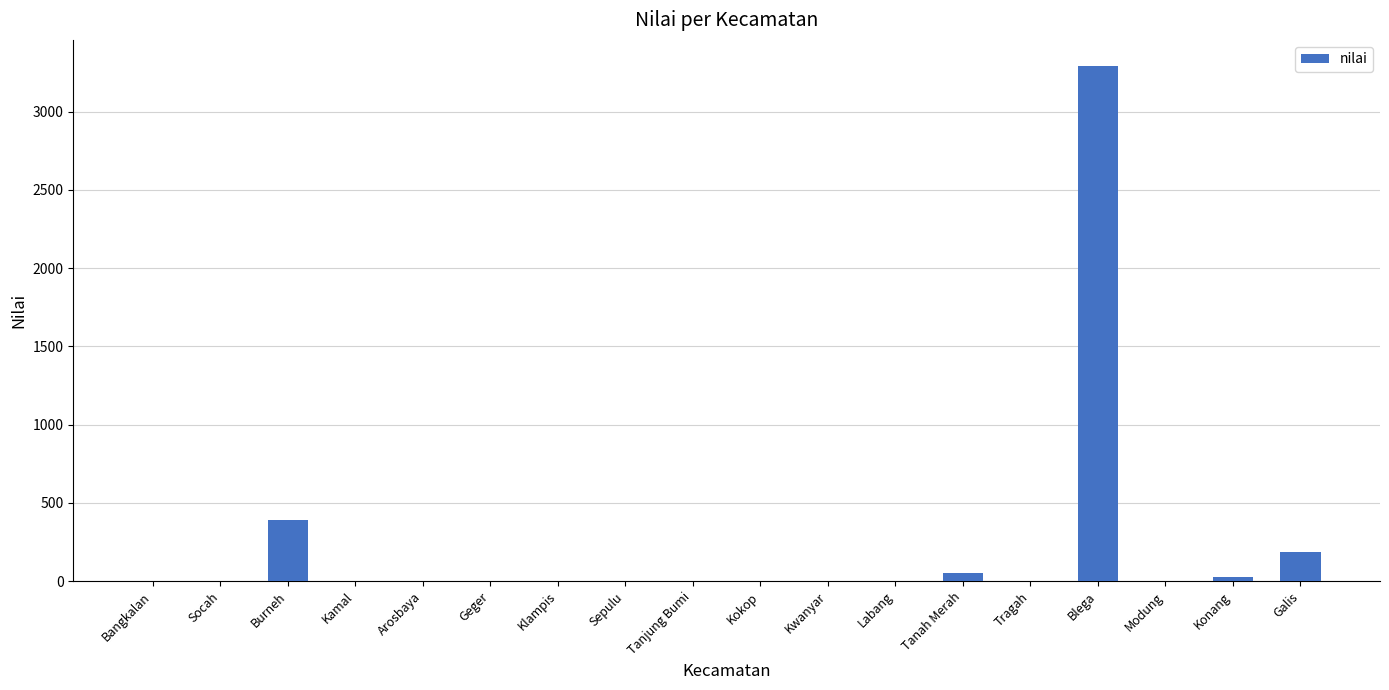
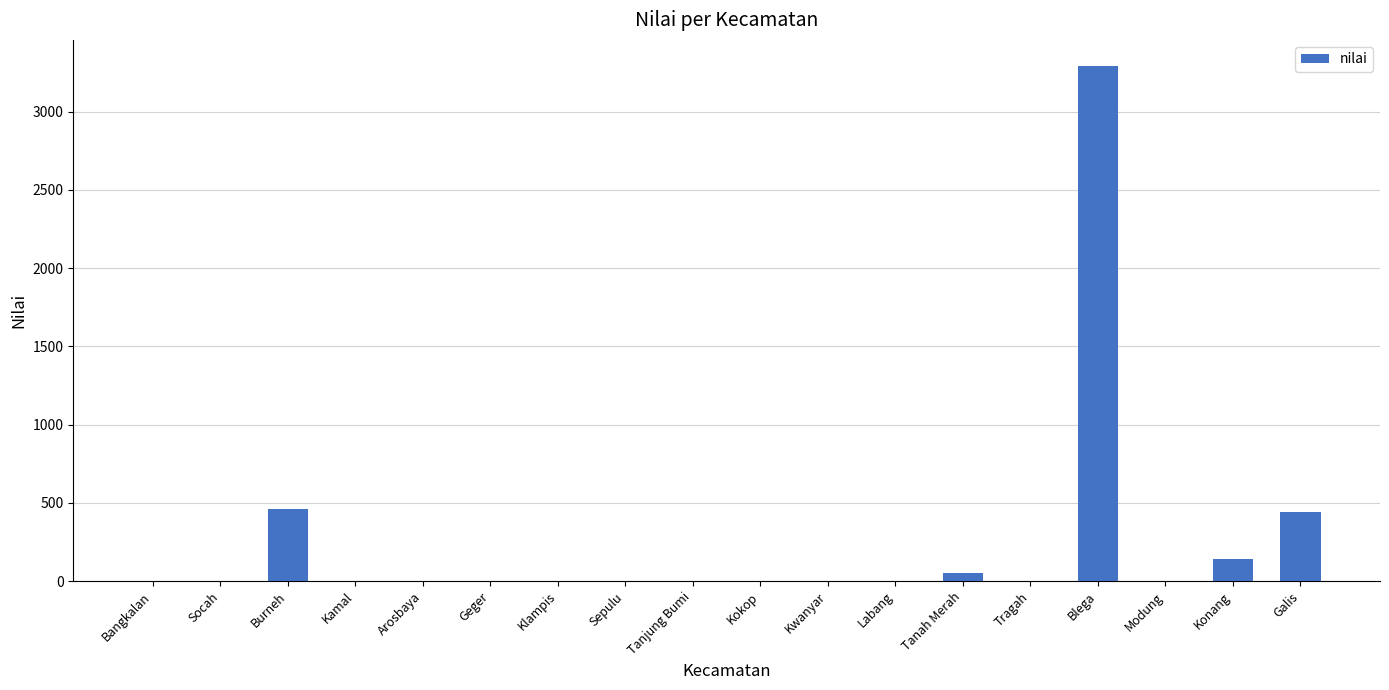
  {
    "Bangkalan": 0,
    "Socah": 0,
-   "Burneh": 390,
+   "Burneh": 460,
    "Kamal": 0,
    "Arosbaya": 0,
    "Geger": 0,
    "Klampis": 0,
    "Sepulu": 0,
    "Tanjung Bumi": 0,
    "Kokop": 0,
    "Kwanyar": 0,
    "Labang": 0,
    "Tanah Merah": 50,
    "Tragah": 0,
    "Blega": 3290,
    "Modung": 0,
-   "Konang": 30,
-   "Galis": 190
+   "Konang": 140,
+   "Galis": 440
  }
